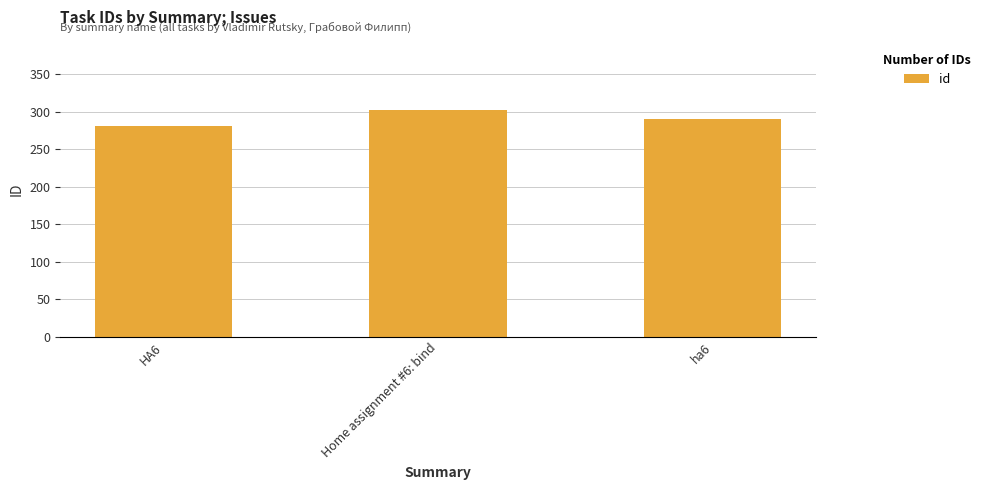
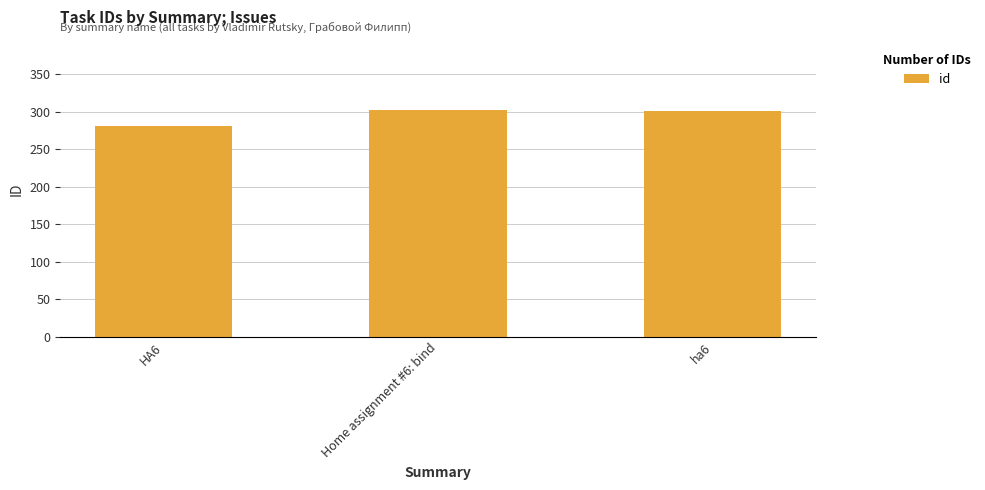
  {
    "HA6": 280,
    "Home assignment #6: bind": 300,
-   "ha6": 290
+   "ha6": 300
  }
